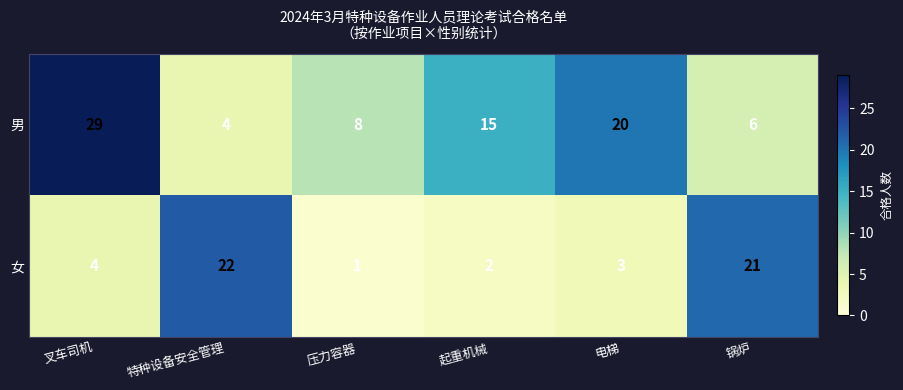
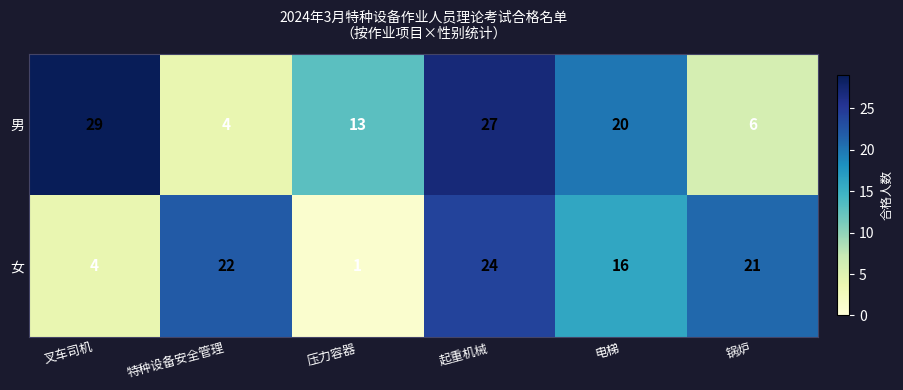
  {
    "男": {
      "叉车司机": 29,
      "特种设备安全管理": 4,
-     "压力容器": 8,
-     "起重机械": 15,
+     "压力容器": 13,
+     "起重机械": 27,
      "电梯": 20,
      "锅炉": 6
    },
    "女": {
      "叉车司机": 4,
      "特种设备安全管理": 22,
      "压力容器": 1,
-     "起重机械": 2,
-     "电梯": 3,
+     "起重机械": 24,
+     "电梯": 16,
      "锅炉": 21
    }
  }
